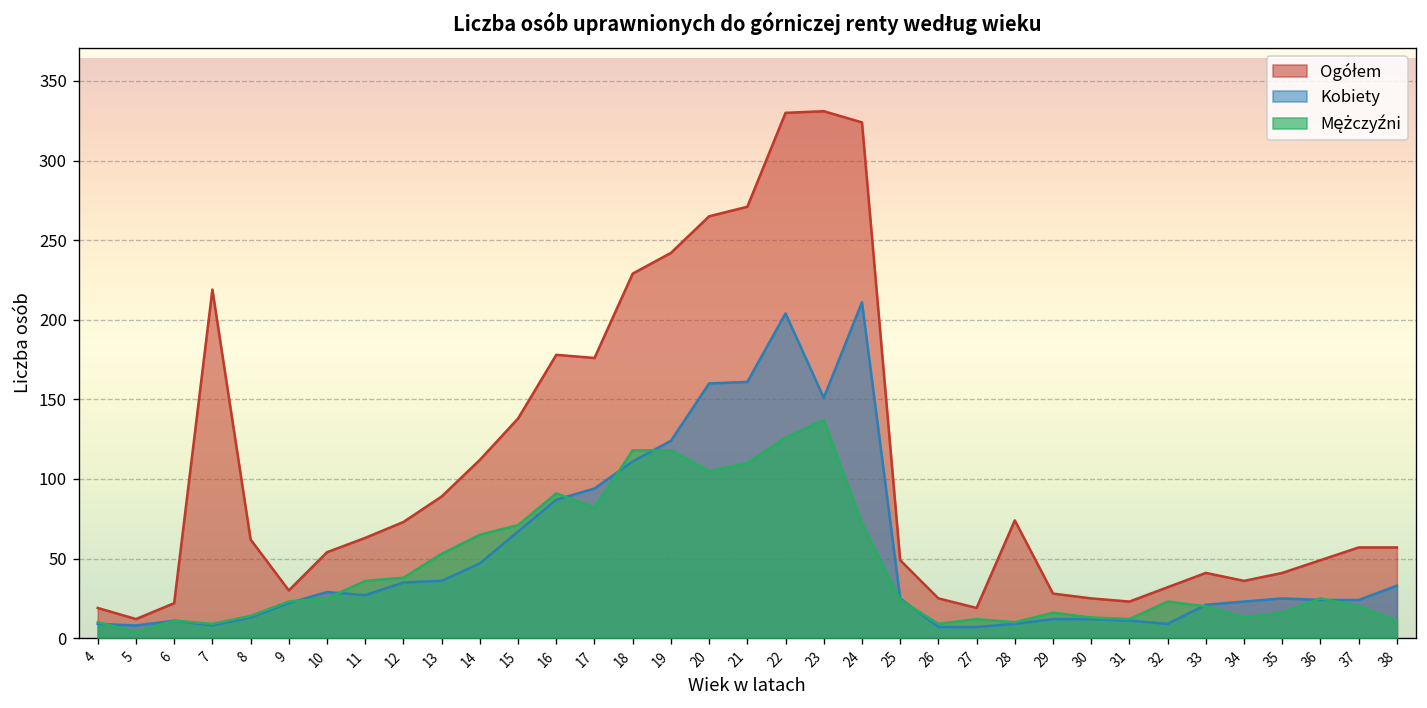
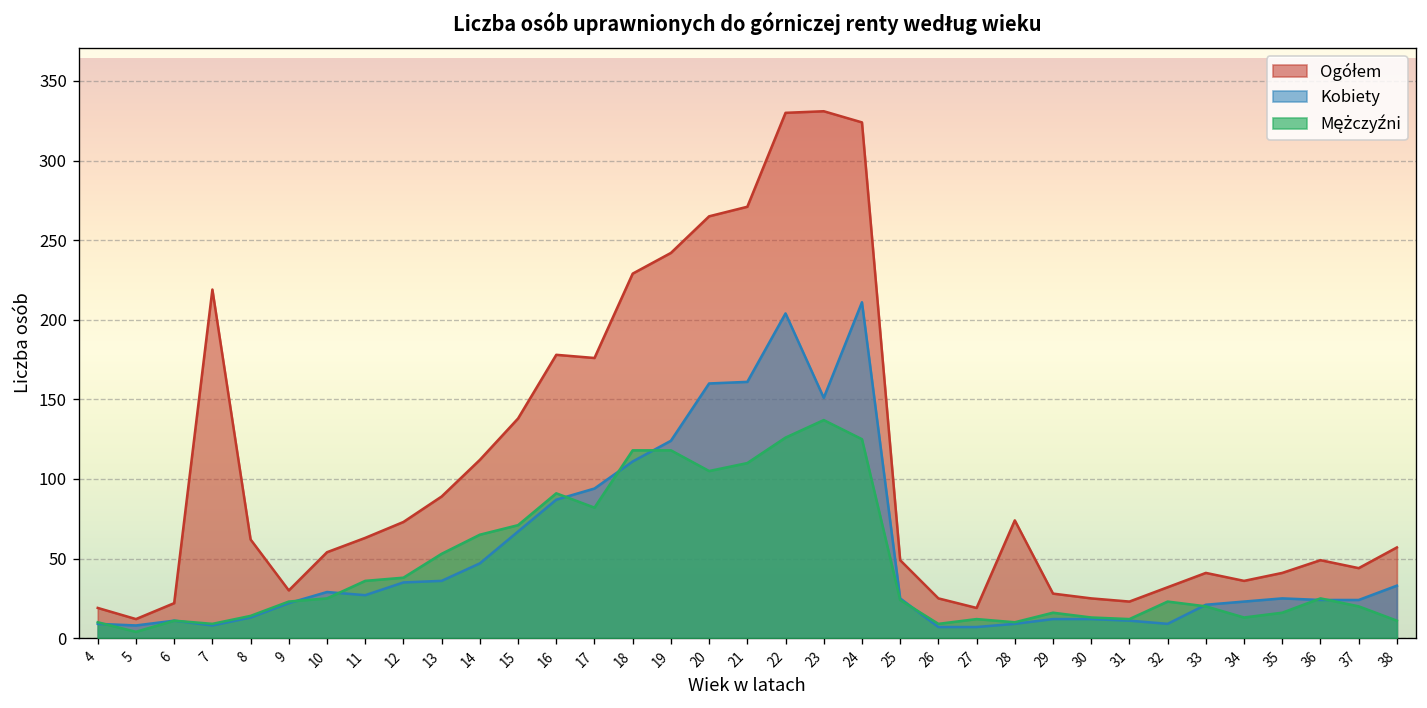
  {
    "Ogółem": {
      "4": 19,
      "5": 12,
      "6": 22,
      "7": 219,
      "8": 62,
      "9": 30,
      "10": 54,
      "11": 63,
      "12": 73,
      "13": 89,
      "14": 112,
      "15": 138,
      "16": 178,
      "17": 176,
      "18": 229,
      "19": 242,
      "20": 265,
      "21": 271,
      "22": 330,
      "23": 331,
      "24": 324,
      "25": 49,
      "26": 25,
      "27": 19,
      "28": 74,
      "29": 28,
      "30": 25,
      "31": 23,
      "32": 32,
      "33": 41,
      "34": 36,
      "35": 41,
      "36": 49,
-     "37": 57,
+     "37": 44,
      "38": 57
    },
    "Kobiety": {
      "5": 8,
      "10": 29,
      "11": 27,
      "12": 35,
      "13": 36,
      "14": 47,
      "15": 67,
      "16": 87,
      "17": 94,
      "18": 111,
      "19": 124,
      "20": 160,
      "21": 161,
      "22": 204,
      "23": 151,
      "24": 211,
      "26": 7,
      "27": 7,
      "29": 12,
      "32": 9,
      "34": 23,
      "35": 25,
      "37": 24,
      "38": 33
    },
    "Mężczyźni": {
      "5": 4,
      "10": 25,
      "11": 36,
      "12": 38,
      "13": 53,
      "14": 65,
      "15": 71,
      "16": 91,
      "17": 82,
      "18": 118,
      "19": 118,
      "20": 105,
      "21": 110,
      "22": 126,
      "23": 137,
-     "24": 72,
+     "24": 125,
      "26": 9,
      "27": 12,
      "29": 16,
      "32": 23,
      "34": 13,
      "35": 16,
      "37": 20,
      "38": 11
    }
  }
